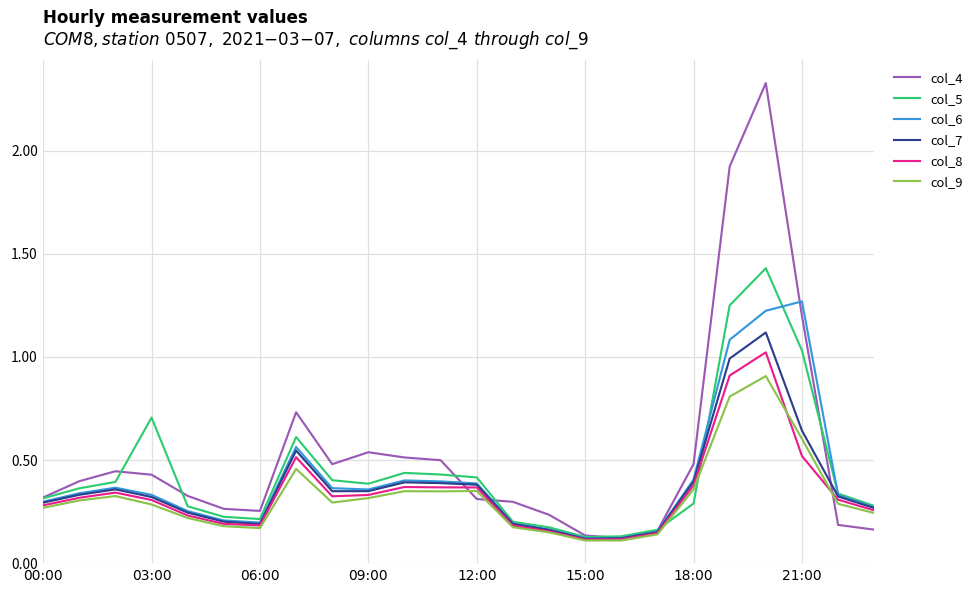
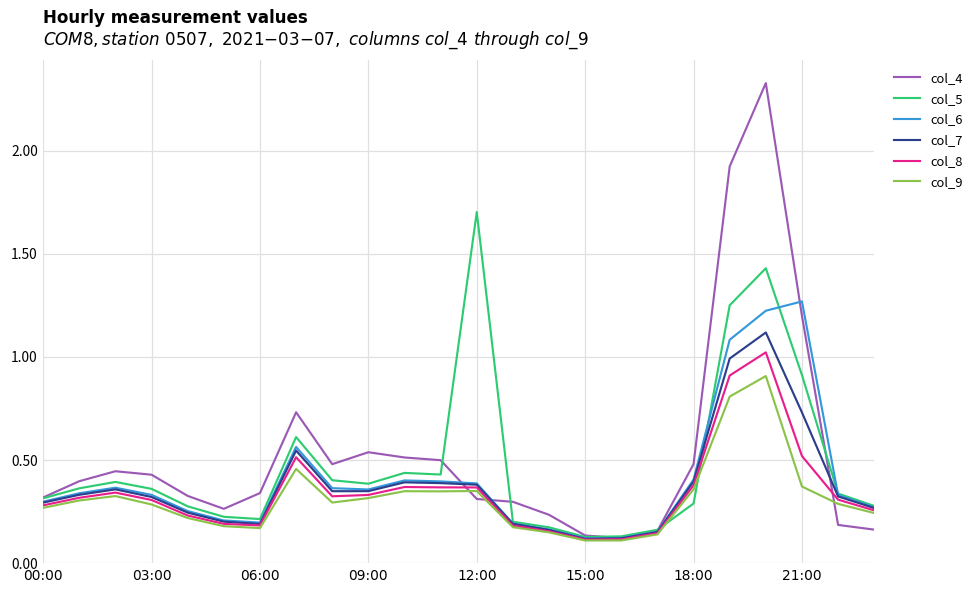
  {
    "col_4": {
      "03:00": 0.43,
-     "06:00": 0.25,
+     "06:00": 0.34,
      "09:00": 0.54,
      "12:00": 0.31,
      "18:00": 0.48,
      "21:00": 1.20
    },
    "col_5": {
-     "03:00": 0.71,
+     "03:00": 0.36,
      "06:00": 0.21,
      "09:00": 0.39,
-     "12:00": 0.42,
+     "12:00": 1.70,
      "18:00": 0.29,
-     "21:00": 1.03
+     "21:00": 0.91
    },
    "col_6": {
      "21:00": 1.27
    },
    "col_7": {
-     "21:00": 0.64
+     "21:00": 0.73
    },
    "col_8": {
      "03:00": 0.31,
      "09:00": 0.33,
      "18:00": 0.38,
      "21:00": 0.52
    },
    "col_9": {
      "03:00": 0.28,
      "09:00": 0.32,
      "12:00": 0.35,
      "18:00": 0.36,
-     "21:00": 0.60
+     "21:00": 0.37
    }
  }
